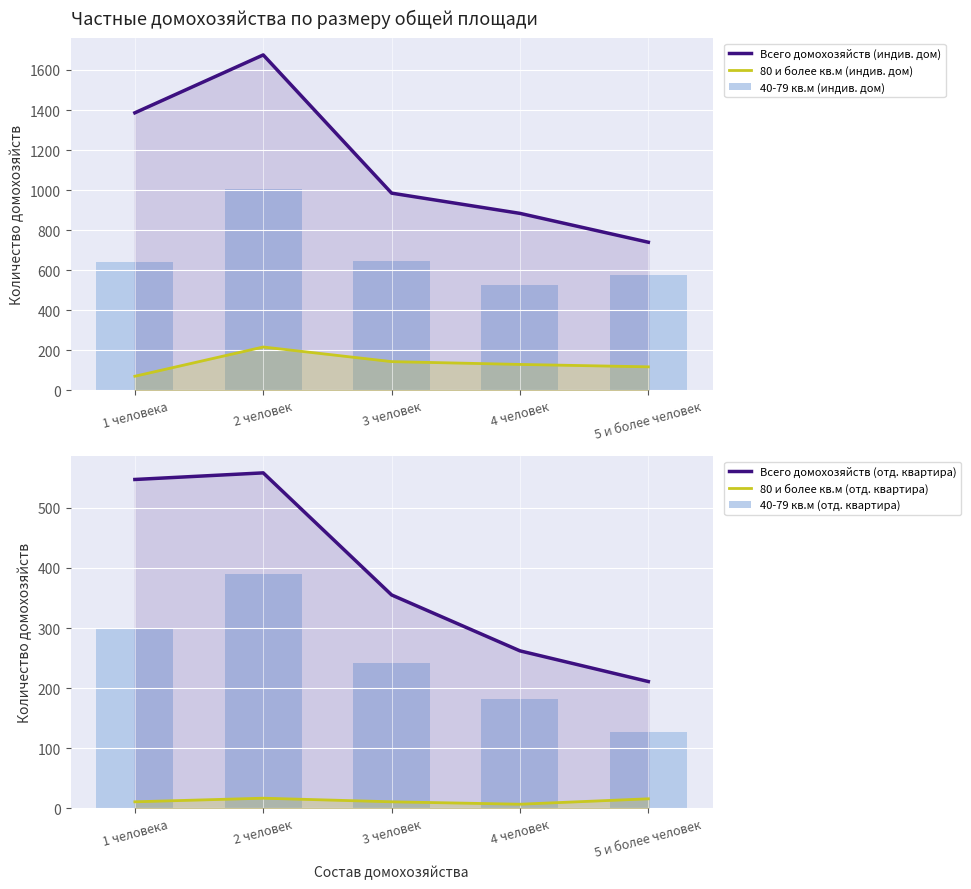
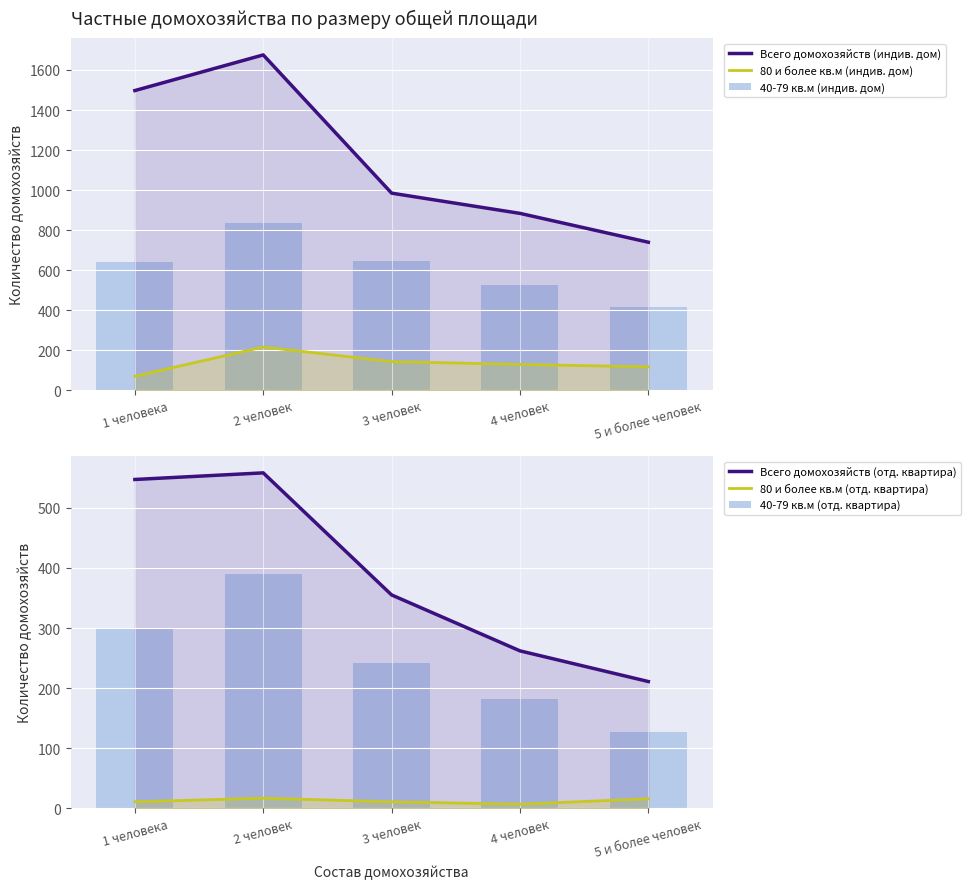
  {
    "Частные домохозяйства по размеру общей площади": {
      "Всего домохозяйств (индив. дом)": {
-       "1 человека": 1390,
+       "1 человека": 1500,
        "2 человек": 1680,
        "3 человек": 990,
        "4 человек": 880,
        "5 и более человек": 740
      },
      "40-79 кв.м (индив. дом)": {
        "1 человека": 640,
-       "2 человек": 1010,
+       "2 человек": 840,
        "3 человек": 650,
        "4 человек": 530,
-       "5 и более человек": 580
+       "5 и более человек": 420
      },
      "80 и более кв.м (индив. дом)": {
        "1 человека": 70,
        "2 человек": 220,
        "3 человек": 140,
        "4 человек": 130,
        "5 и более человек": 120
      }
    }
  }
